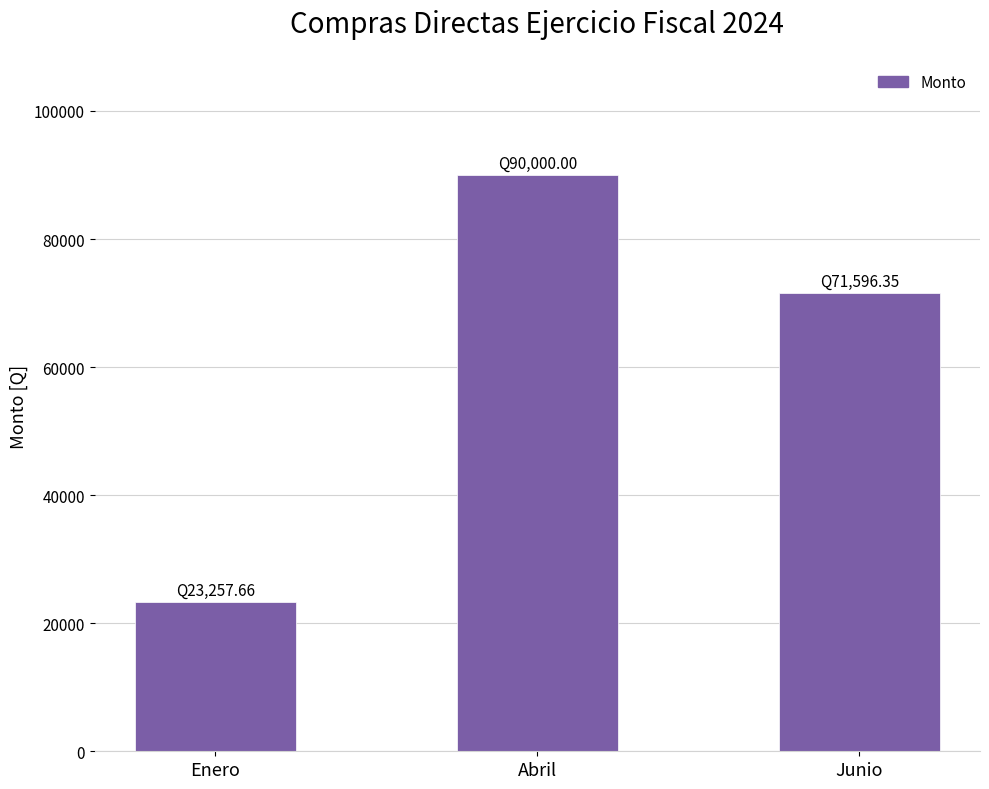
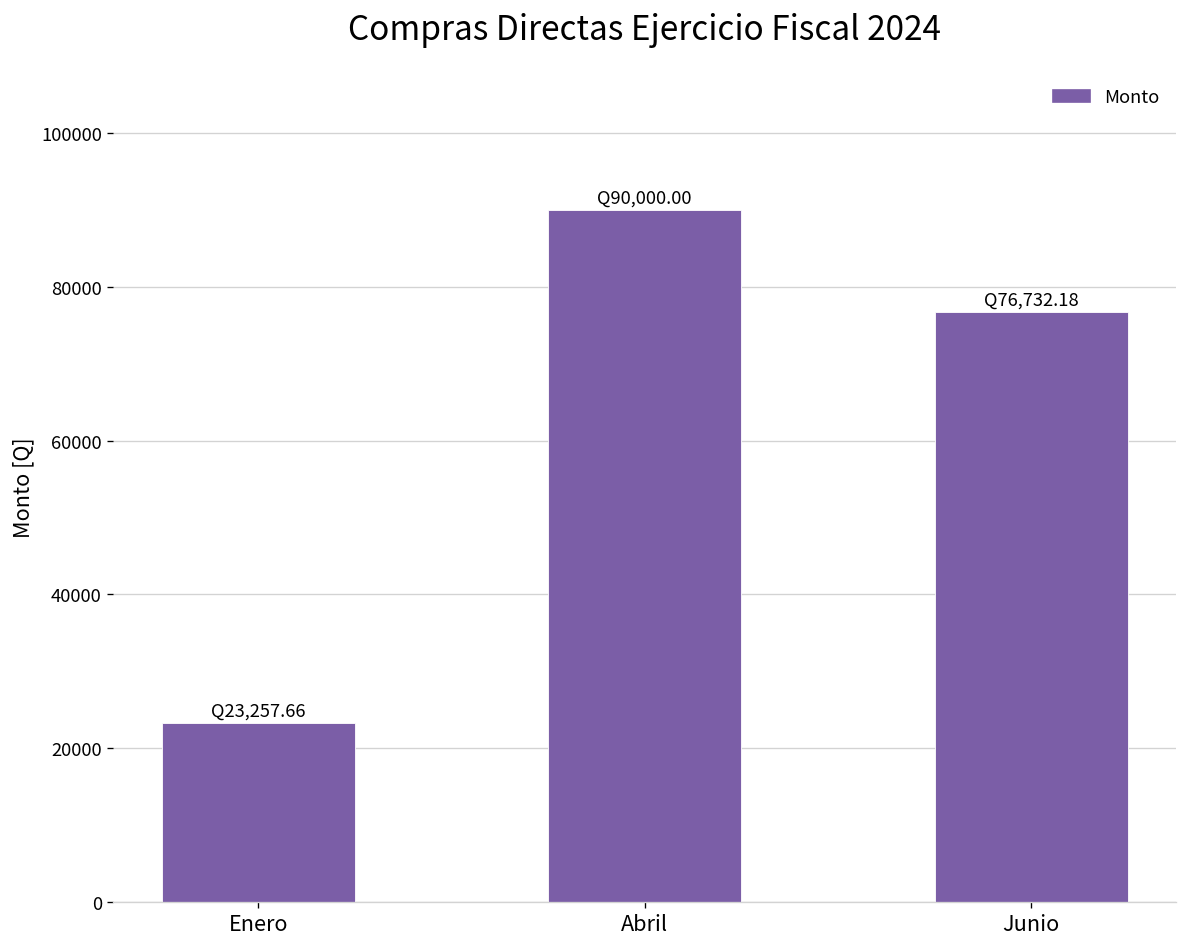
  {
-   "Junio": "71,596.35"
+   "Junio": "76,732.18"
  }
